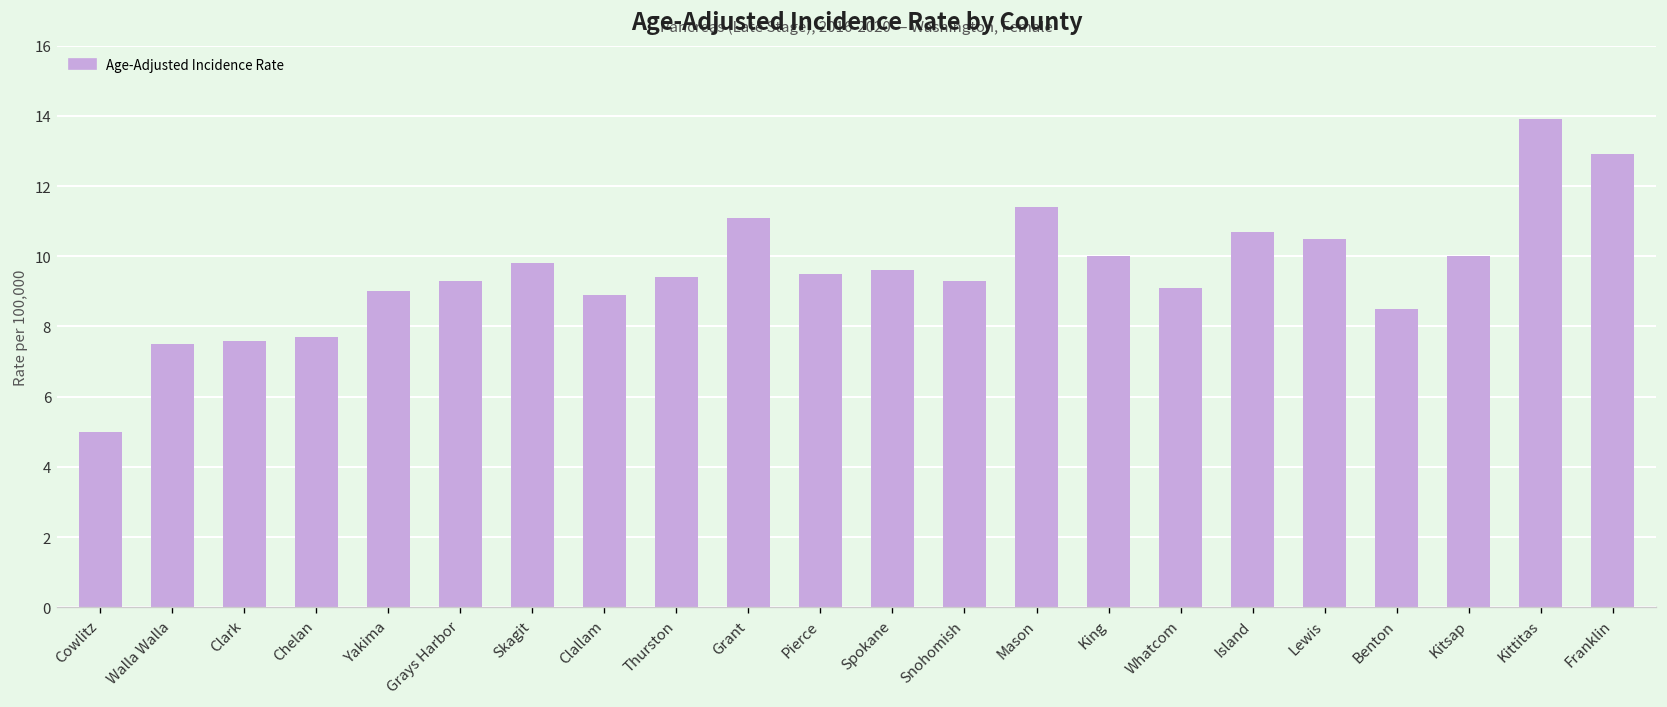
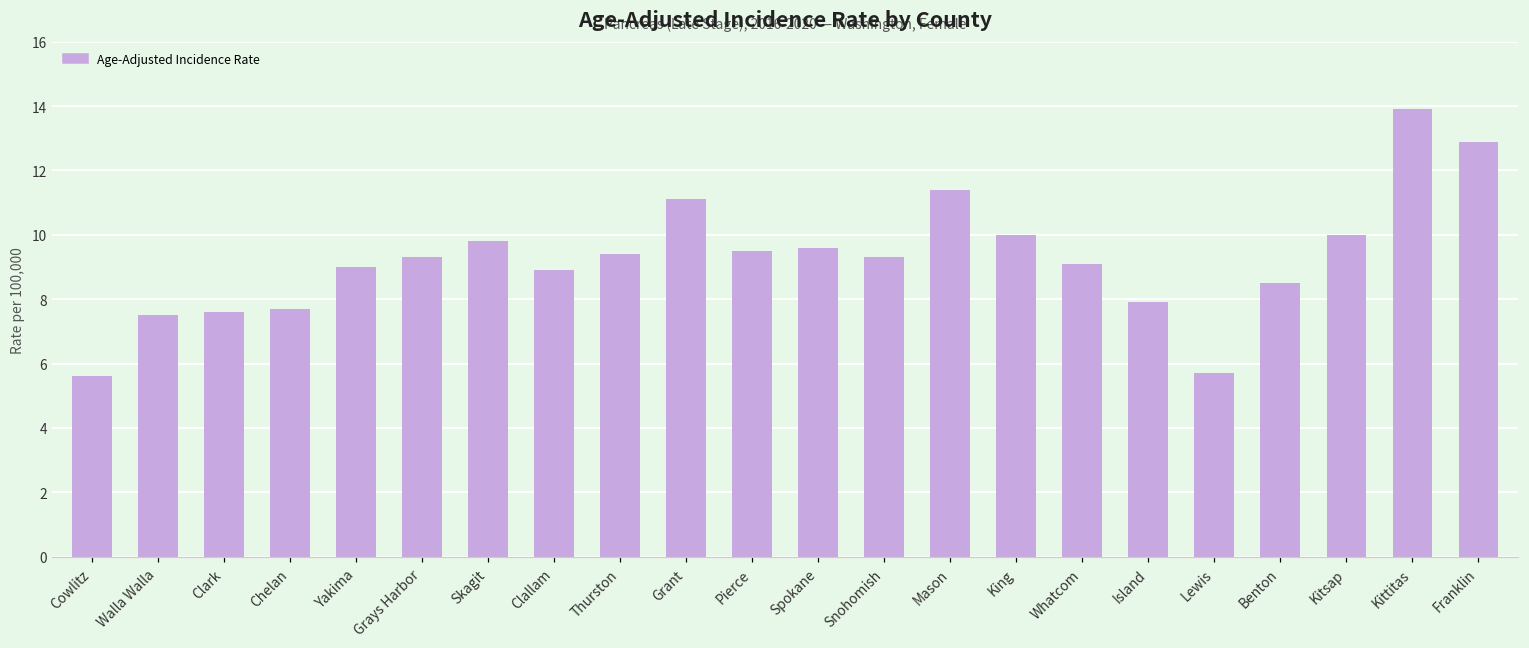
  {
-   "Cowlitz": 5.0,
+   "Cowlitz": 5.6,
    "Walla Walla": 7.5,
    "Clark": 7.6,
    "Chelan": 7.7,
    "Yakima": 9.0,
    "Grays Harbor": 9.3,
    "Skagit": 9.8,
    "Clallam": 8.9,
    "Thurston": 9.4,
    "Grant": 11.1,
    "Pierce": 9.5,
    "Spokane": 9.6,
    "Snohomish": 9.3,
    "Mason": 11.4,
    "King": 10.0,
    "Whatcom": 9.1,
-   "Island": 10.7,
-   "Lewis": 10.5,
+   "Island": 7.9,
+   "Lewis": 5.7,
    "Benton": 8.5,
    "Kitsap": 10.0,
    "Kittitas": 13.9,
    "Franklin": 12.9
  }
